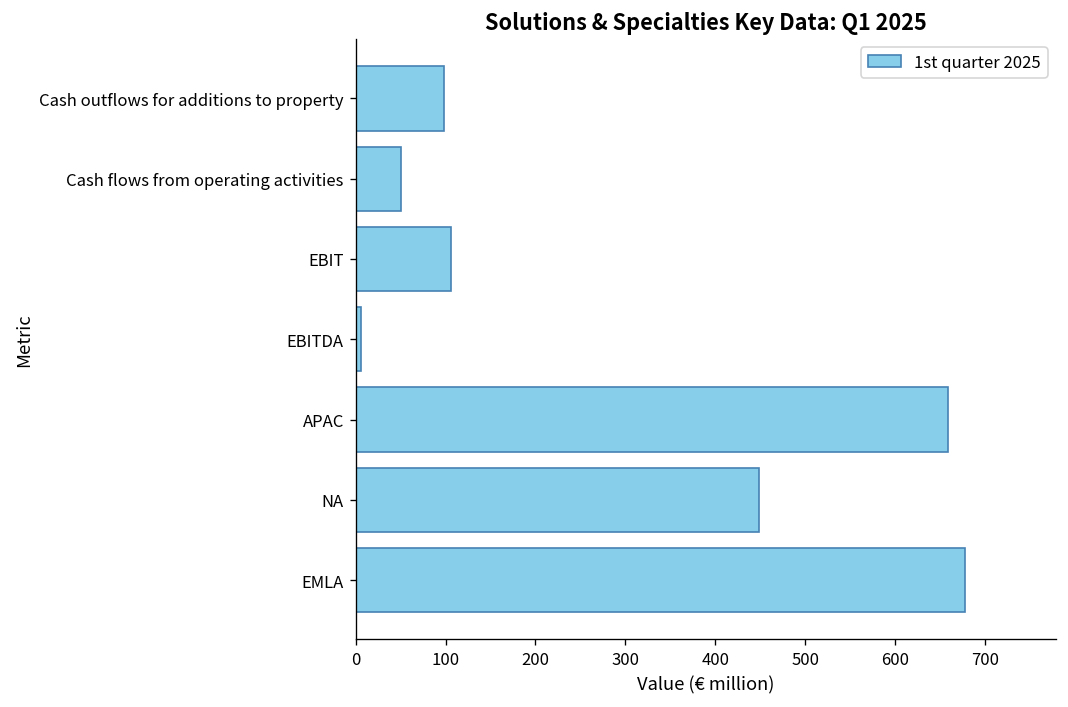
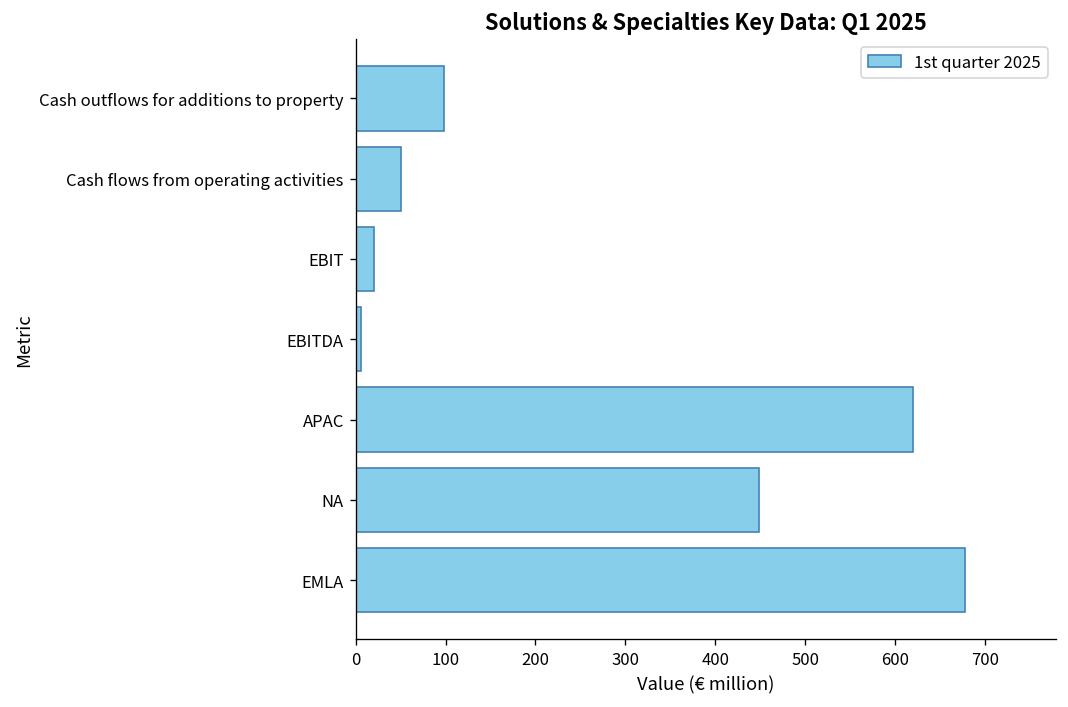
  {
    "Cash outflows for additions to property": 100,
    "Cash flows from operating activities": 50,
-   "EBIT": 110,
+   "EBIT": 20,
    "EBITDA": 10,
-   "APAC": 660,
+   "APAC": 620,
    "NA": 450,
    "EMLA": 680
  }
